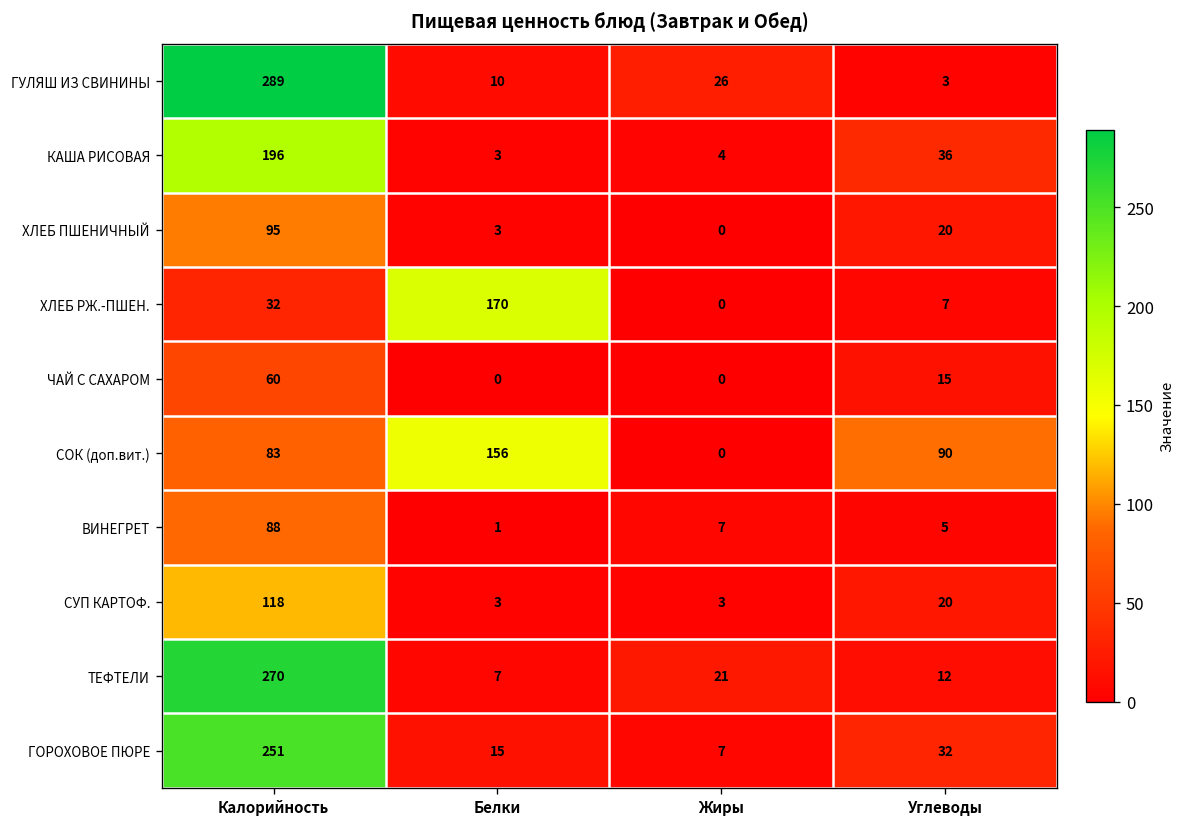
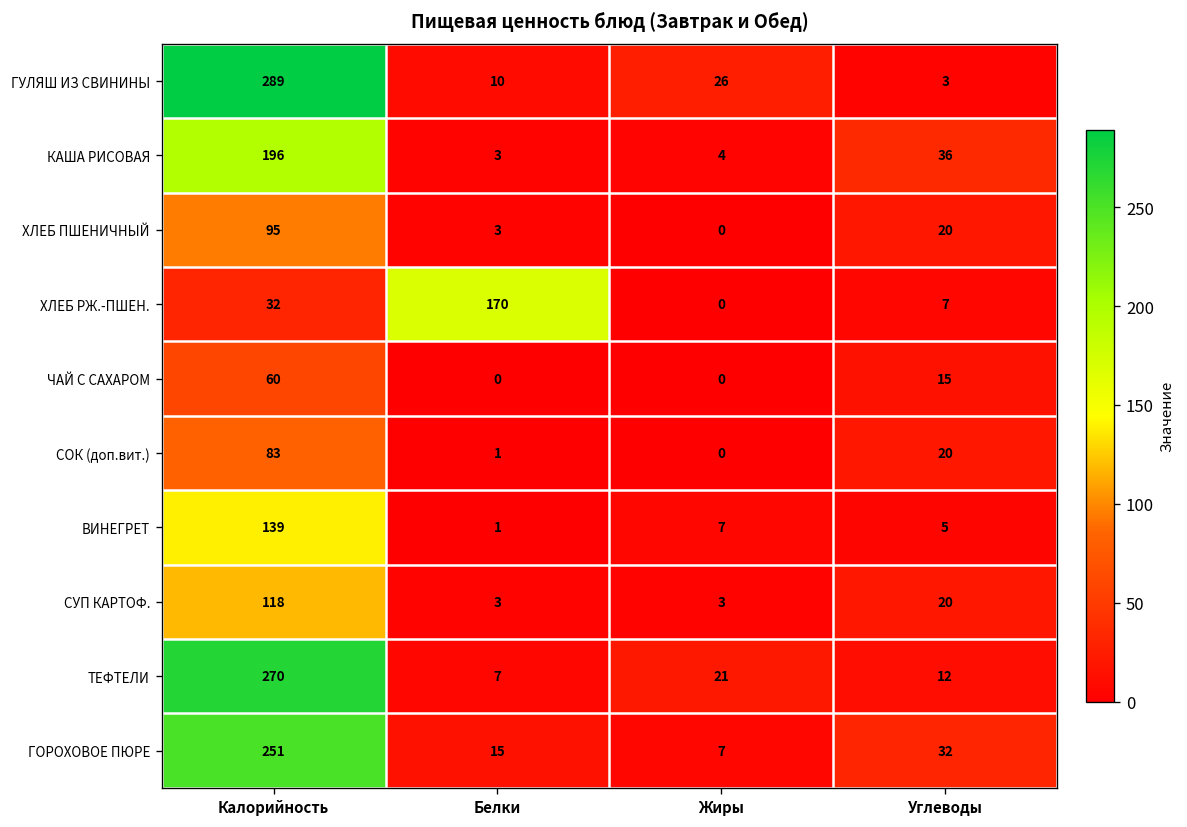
  {
    "ГУЛЯШ ИЗ СВИНИНЫ": {
      "Калорийность": 289,
      "Белки": 10,
      "Жиры": 26,
      "Углеводы": 3
    },
    "КАША РИСОВАЯ": {
      "Калорийность": 196,
      "Белки": 3,
      "Жиры": 4,
      "Углеводы": 36
    },
    "ХЛЕБ ПШЕНИЧНЫЙ": {
      "Калорийность": 95,
      "Белки": 3,
      "Жиры": 0,
      "Углеводы": 20
    },
    "ХЛЕБ РЖ.-ПШЕН.": {
      "Калорийность": 32,
      "Белки": 170,
      "Жиры": 0,
      "Углеводы": 7
    },
    "ЧАЙ С САХАРОМ": {
      "Калорийность": 60,
      "Белки": 0,
      "Жиры": 0,
      "Углеводы": 15
    },
    "СОК (доп.вит.)": {
      "Калорийность": 83,
-     "Белки": 156,
+     "Белки": 1,
      "Жиры": 0,
-     "Углеводы": 90
+     "Углеводы": 20
    },
    "ВИНЕГРЕТ": {
-     "Калорийность": 88,
+     "Калорийность": 139,
      "Белки": 1,
      "Жиры": 7,
      "Углеводы": 5
    },
    "СУП КАРТОФ.": {
      "Калорийность": 118,
      "Белки": 3,
      "Жиры": 3,
      "Углеводы": 20
    },
    "ТЕФТЕЛИ": {
      "Калорийность": 270,
      "Белки": 7,
      "Жиры": 21,
      "Углеводы": 12
    },
    "ГОРОХОВОЕ ПЮРЕ": {
      "Калорийность": 251,
      "Белки": 15,
      "Жиры": 7,
      "Углеводы": 32
    }
  }
